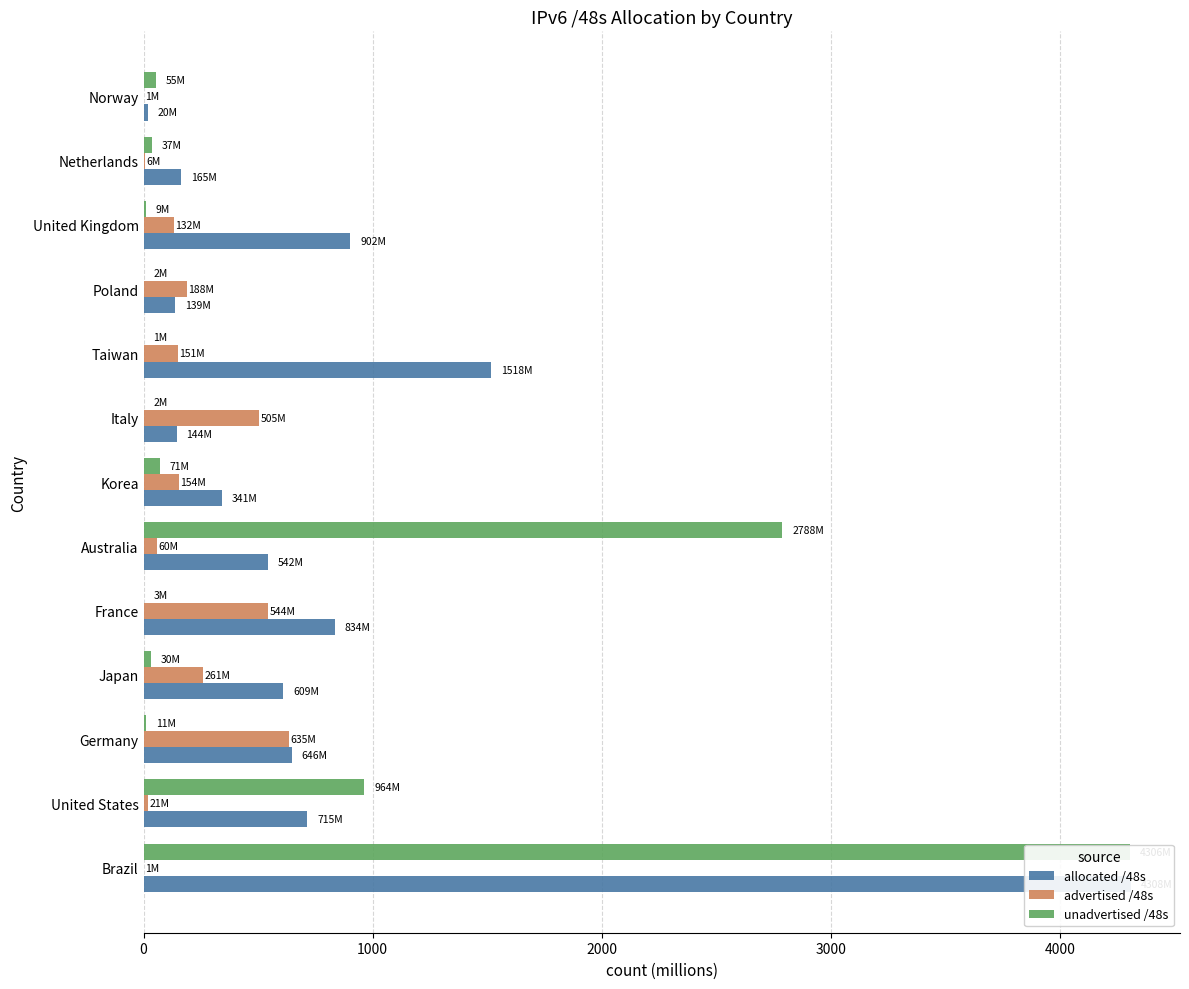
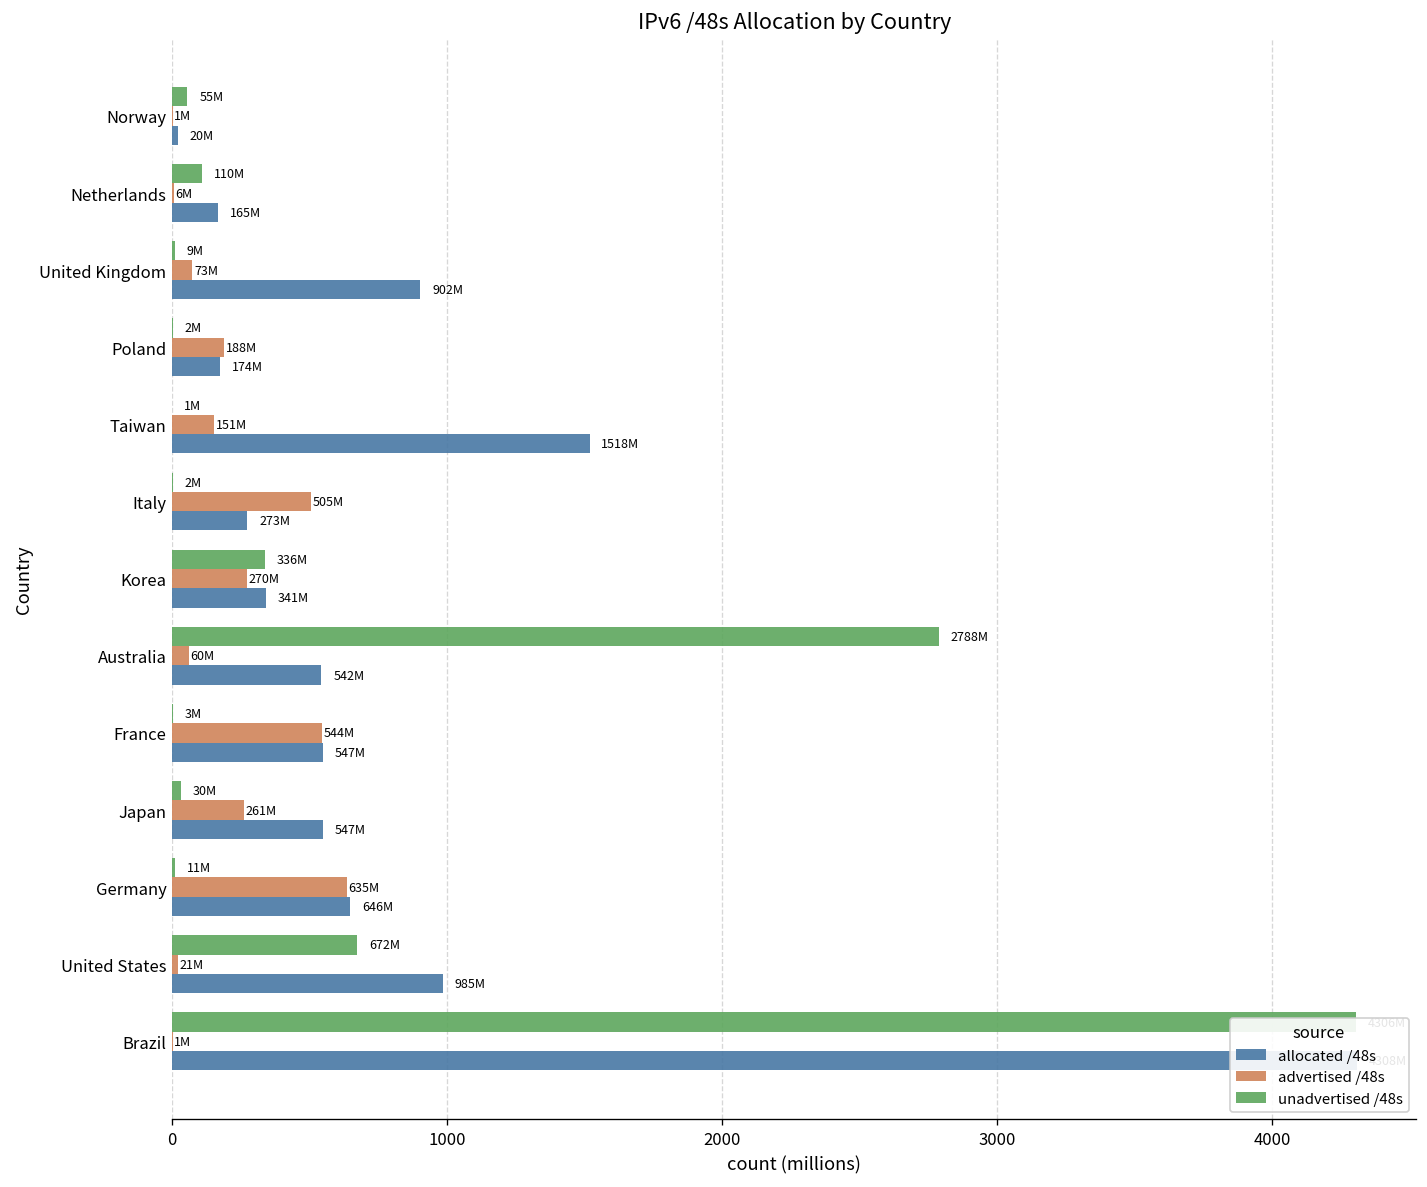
  {
    "allocated /48s": {
      "Norway": "20M",
      "Netherlands": "165M",
      "United Kingdom": "902M",
-     "Poland": "139M",
+     "Poland": "174M",
      "Taiwan": "1518M",
-     "Italy": "144M",
+     "Italy": "273M",
      "Korea": "341M",
      "Australia": "542M",
-     "France": "834M",
-     "Japan": "609M",
+     "France": "547M",
+     "Japan": "547M",
      "Germany": "646M",
-     "United States": "715M"
+     "United States": "985M"
    },
    "advertised /48s": {
      "Norway": "1M",
      "Netherlands": "6M",
-     "United Kingdom": "132M",
+     "United Kingdom": "73M",
      "Poland": "188M",
      "Taiwan": "151M",
      "Italy": "505M",
-     "Korea": "154M",
+     "Korea": "270M",
      "Australia": "60M",
      "France": "544M",
      "Japan": "261M",
      "Germany": "635M",
      "United States": "21M",
      "Brazil": "1M"
    },
    "unadvertised /48s": {
      "Norway": "55M",
-     "Netherlands": "37M",
+     "Netherlands": "110M",
      "United Kingdom": "9M",
      "Poland": "2M",
      "Taiwan": "1M",
      "Italy": "2M",
-     "Korea": "71M",
+     "Korea": "336M",
      "Australia": "2788M",
      "France": "3M",
      "Japan": "30M",
      "Germany": "11M",
-     "United States": "964M"
+     "United States": "672M"
    }
  }
